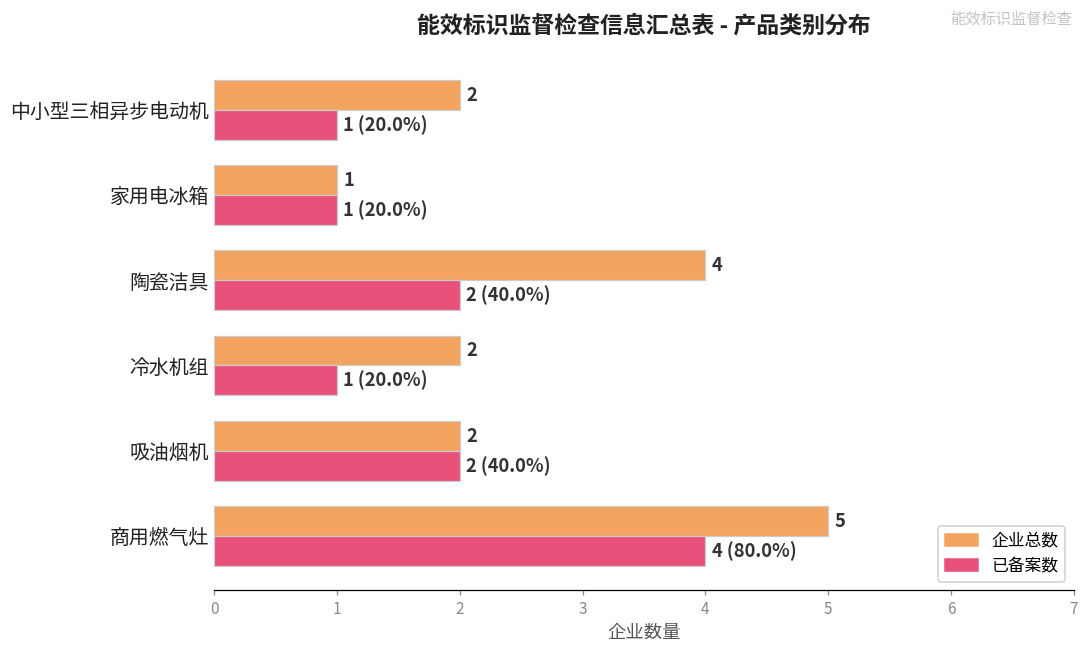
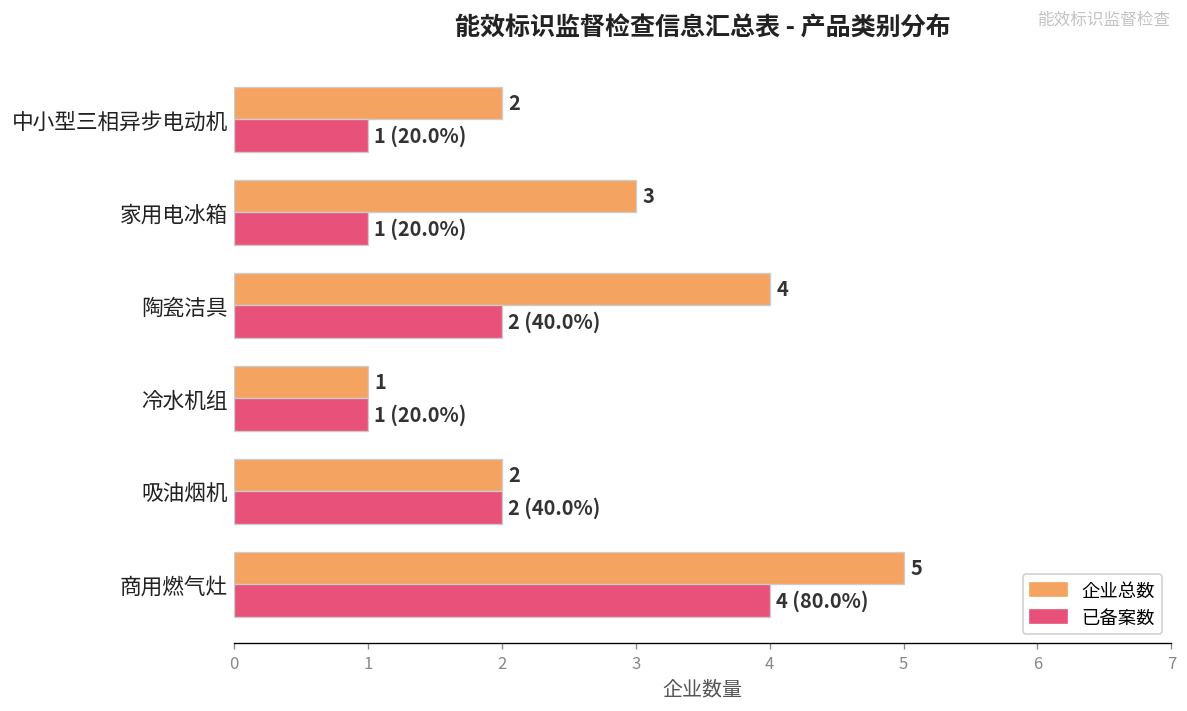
  {
    "企业总数": {
      "中小型三相异步电动机": 2,
-     "家用电冰箱": 1,
+     "家用电冰箱": 3,
      "陶瓷洁具": 4,
-     "冷水机组": 2,
+     "冷水机组": 1,
      "吸油烟机": 2,
      "商用燃气灶": 5
    },
    "已备案数": {
      "中小型三相异步电动机": 1,
      "家用电冰箱": 1,
      "陶瓷洁具": 2,
      "冷水机组": 1,
      "吸油烟机": 2,
      "商用燃气灶": 4
    }
  }
